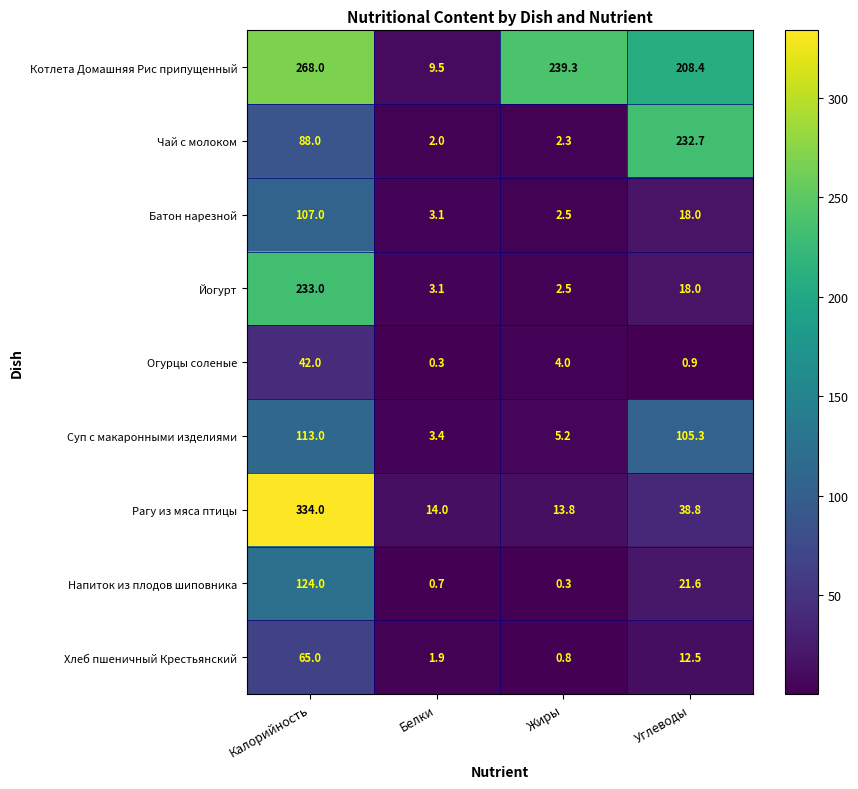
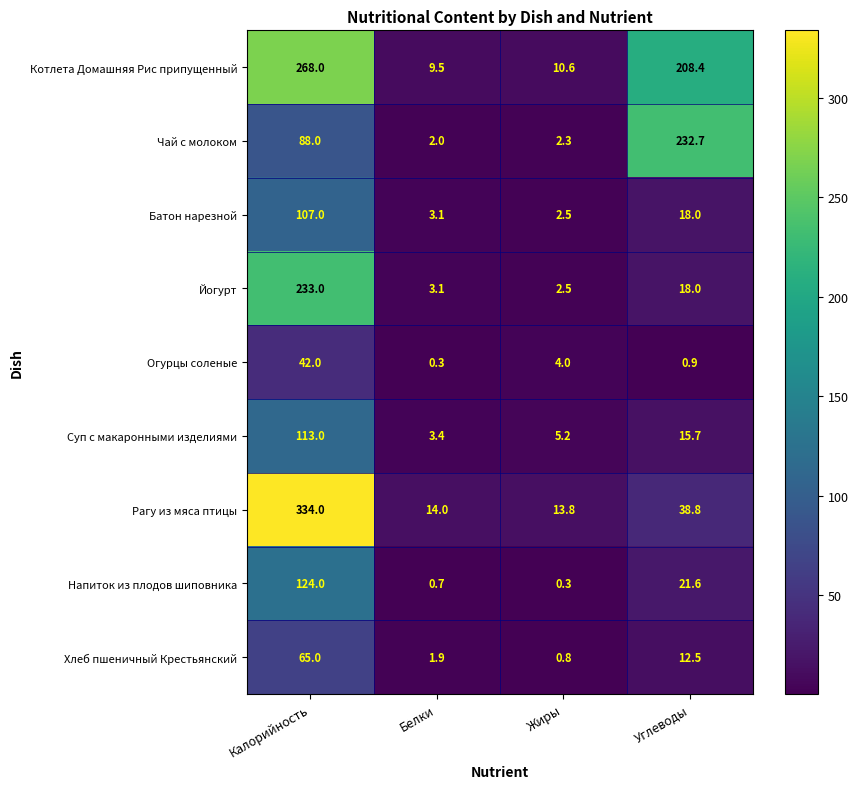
  {
    "Котлета Домашняя Рис припущенный": {
      "Калорийность": 268.0,
      "Белки": 9.5,
-     "Жиры": 239.3,
+     "Жиры": 10.6,
      "Углеводы": 208.4
    },
    "Чай с молоком": {
      "Калорийность": 88.0,
      "Белки": 2.0,
      "Жиры": 2.3,
      "Углеводы": 232.7
    },
    "Батон нарезной": {
      "Калорийность": 107.0,
      "Белки": 3.1,
      "Жиры": 2.5,
      "Углеводы": 18.0
    },
    "Йогурт": {
      "Калорийность": 233.0,
      "Белки": 3.1,
      "Жиры": 2.5,
      "Углеводы": 18.0
    },
    "Огурцы соленые": {
      "Калорийность": 42.0,
      "Белки": 0.3,
      "Жиры": 4.0,
      "Углеводы": 0.9
    },
    "Суп с макаронными изделиями": {
      "Калорийность": 113.0,
      "Белки": 3.4,
      "Жиры": 5.2,
-     "Углеводы": 105.3
+     "Углеводы": 15.7
    },
    "Рагу из мяса птицы": {
      "Калорийность": 334.0,
      "Белки": 14.0,
      "Жиры": 13.8,
      "Углеводы": 38.8
    },
    "Напиток из плодов шиповника": {
      "Калорийность": 124.0,
      "Белки": 0.7,
      "Жиры": 0.3,
      "Углеводы": 21.6
    },
    "Хлеб пшеничный Крестьянский": {
      "Калорийность": 65.0,
      "Белки": 1.9,
      "Жиры": 0.8,
      "Углеводы": 12.5
    }
  }
